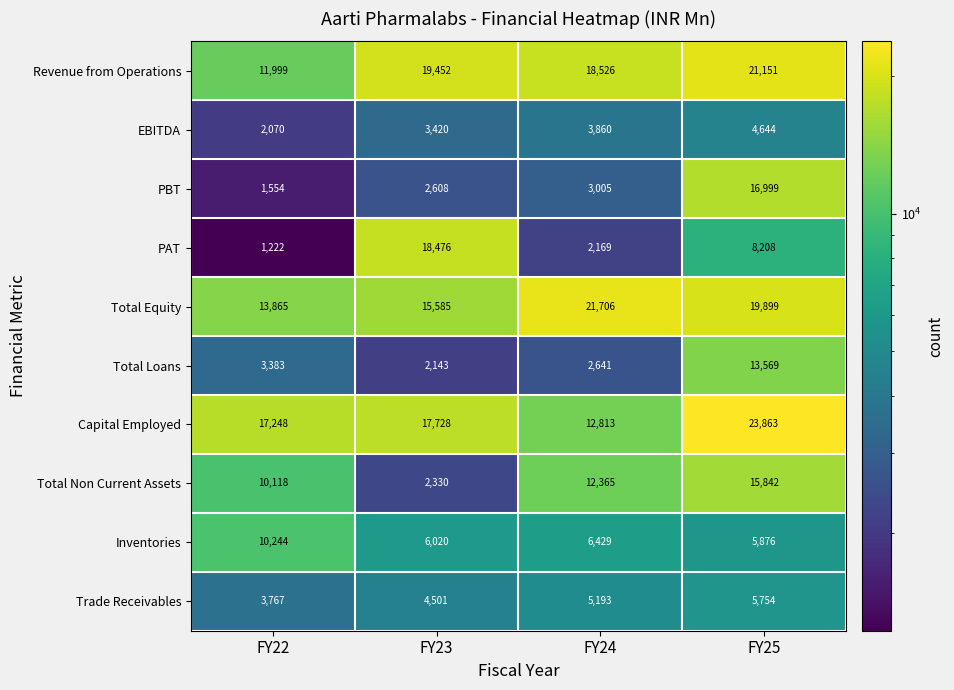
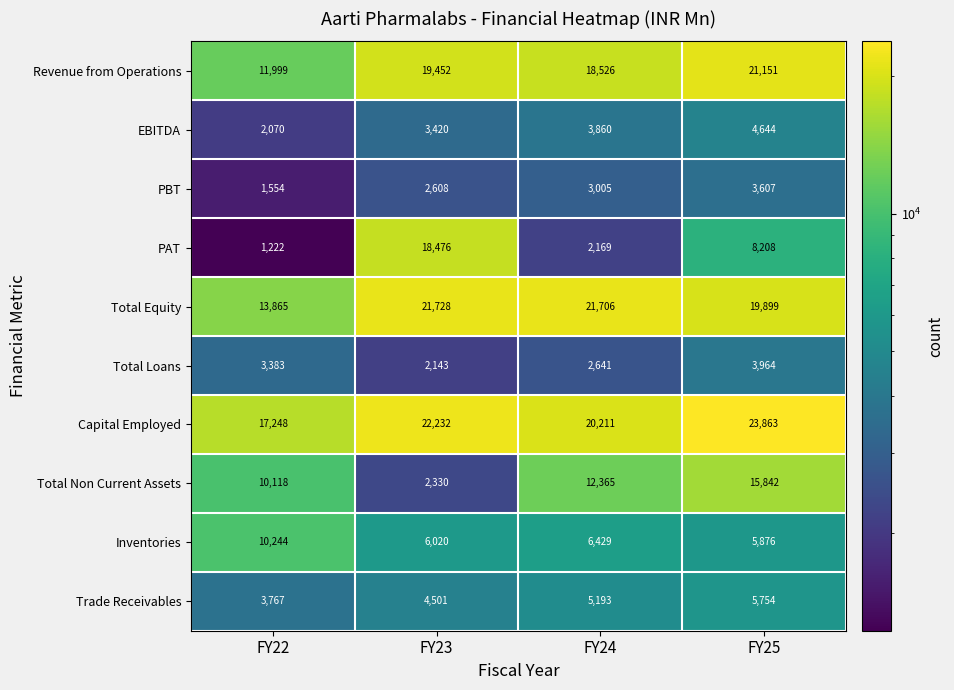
  {
    "Revenue from Operations": {
      "FY22": "11,999",
      "FY23": "19,452",
      "FY24": "18,526",
      "FY25": "21,151"
    },
    "EBITDA": {
      "FY22": "2,070",
      "FY23": "3,420",
      "FY24": "3,860",
      "FY25": "4,644"
    },
    "PBT": {
      "FY22": "1,554",
      "FY23": "2,608",
      "FY24": "3,005",
-     "FY25": "16,999"
+     "FY25": "3,607"
    },
    "PAT": {
      "FY22": "1,222",
      "FY23": "18,476",
      "FY24": "2,169",
      "FY25": "8,208"
    },
    "Total Equity": {
      "FY22": "13,865",
-     "FY23": "15,585",
+     "FY23": "21,728",
      "FY24": "21,706",
      "FY25": "19,899"
    },
    "Total Loans": {
      "FY22": "3,383",
      "FY23": "2,143",
      "FY24": "2,641",
-     "FY25": "13,569"
+     "FY25": "3,964"
    },
    "Capital Employed": {
      "FY22": "17,248",
-     "FY23": "17,728",
-     "FY24": "12,813",
+     "FY23": "22,232",
+     "FY24": "20,211",
      "FY25": "23,863"
    },
    "Total Non Current Assets": {
      "FY22": "10,118",
      "FY23": "2,330",
      "FY24": "12,365",
      "FY25": "15,842"
    },
    "Inventories": {
      "FY22": "10,244",
      "FY23": "6,020",
      "FY24": "6,429",
      "FY25": "5,876"
    },
    "Trade Receivables": {
      "FY22": "3,767",
      "FY23": "4,501",
      "FY24": "5,193",
      "FY25": "5,754"
    }
  }
